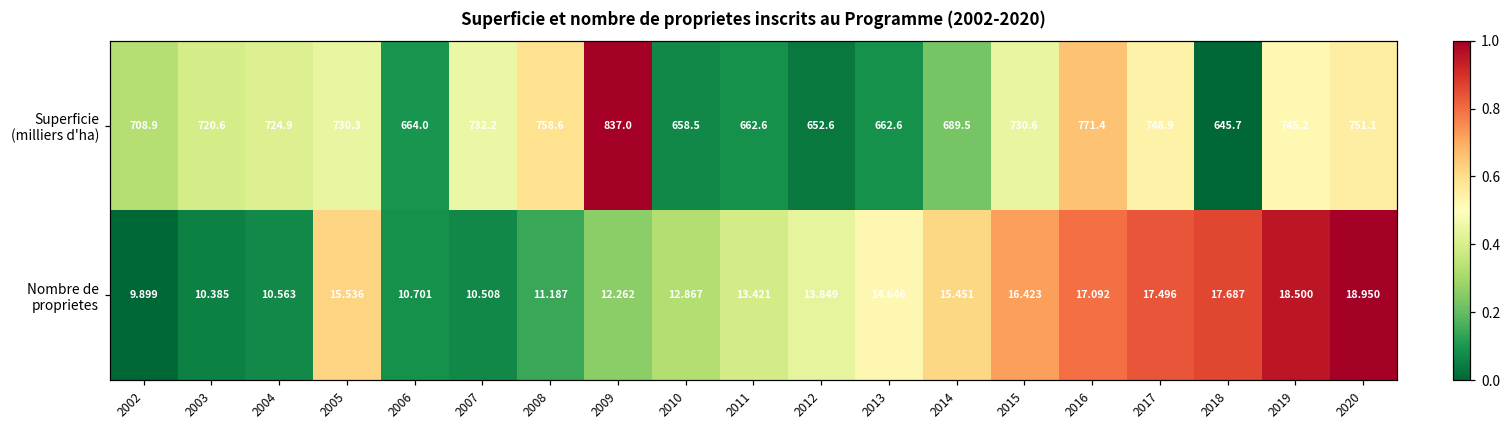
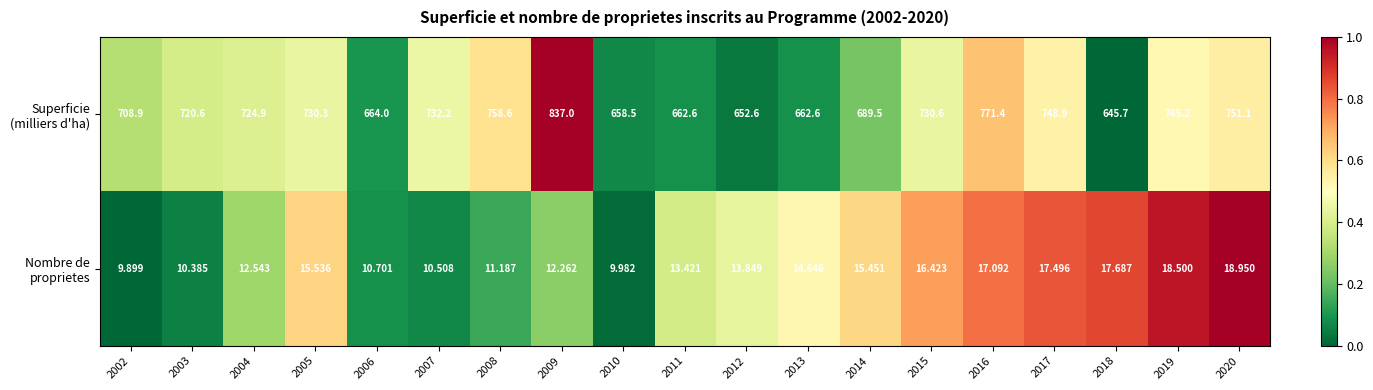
  {
    "Superficie (milliers d'ha)": {
      "2002": 708.9,
      "2003": 720.6,
      "2004": 724.9,
      "2005": 730.3,
      "2006": 664.0,
      "2007": 732.2,
      "2008": 758.6,
      "2009": 837.0,
      "2010": 658.5,
      "2011": 662.6,
      "2012": 652.6,
      "2013": 662.6,
      "2014": 689.5,
      "2015": 730.6,
      "2016": 771.4,
      "2017": 748.9,
      "2018": 645.7,
      "2019": 745.2,
      "2020": 751.1
    },
    "Nombre de proprietes": {
      "2002": 9.899,
      "2003": 10.385,
-     "2004": 10.563,
+     "2004": 12.543,
      "2005": 15.536,
      "2006": 10.701,
      "2007": 10.508,
      "2008": 11.187,
      "2009": 12.262,
-     "2010": 12.867,
+     "2010": 9.982,
      "2011": 13.421,
      "2012": 13.849,
      "2013": 14.646,
      "2014": 15.451,
      "2015": 16.423,
      "2016": 17.092,
      "2017": 17.496,
      "2018": 17.687,
      "2019": 18.500,
      "2020": 18.950
    }
  }
